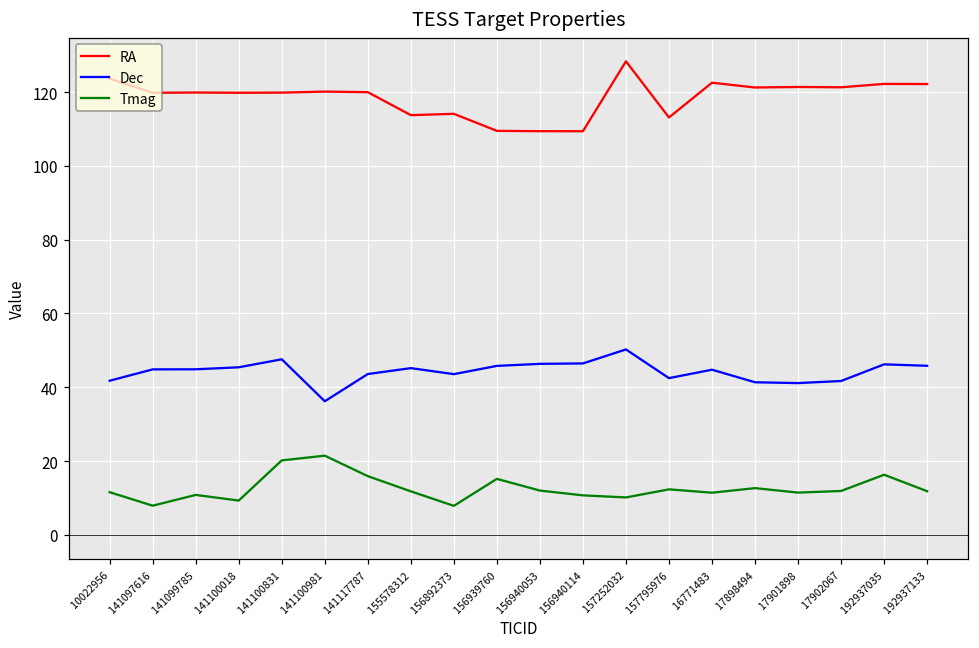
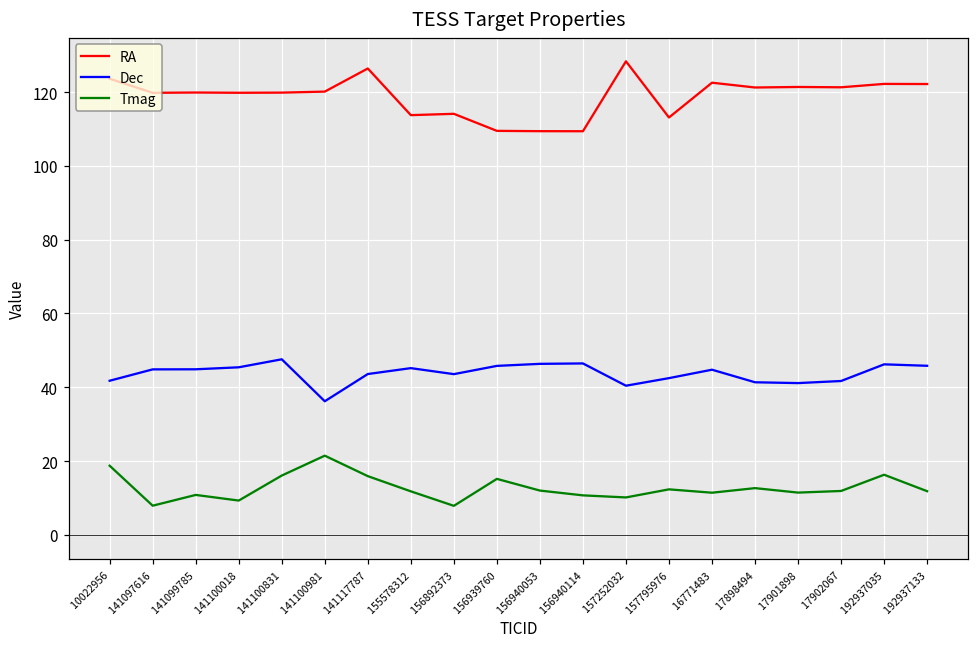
  {
    "RA": {
      "141099785": 120,
      "141100018": 120,
      "141100831": 120,
      "141100981": 120,
-     "141117787": 120,
+     "141117787": 126,
      "155578312": 114,
      "156892373": 114,
      "156939760": 110,
      "156940053": 109,
      "156940114": 109,
      "157252032": 128,
      "157795976": 113,
      "16771483": 123,
      "17898494": 121,
      "17901898": 121,
      "17902067": 121,
      "192937035": 122,
      "192937133": 122
    },
    "Dec": {
      "10022956": 42,
      "141097616": 45,
      "141099785": 45,
      "141100018": 45,
      "141100831": 48,
      "141100981": 36,
      "141117787": 44,
      "155578312": 45,
      "156892373": 44,
      "156939760": 46,
      "156940053": 46,
      "156940114": 46,
-     "157252032": 50,
+     "157252032": 40,
      "157795976": 42,
      "16771483": 45,
      "17898494": 41,
      "17901898": 41,
      "17902067": 42,
      "192937035": 46,
      "192937133": 46
    },
    "Tmag": {
-     "10022956": 12,
+     "10022956": 19,
      "141097616": 8,
      "141099785": 11,
      "141100018": 9,
-     "141100831": 20,
+     "141100831": 16,
      "141100981": 21,
      "141117787": 16,
      "155578312": 12,
      "156892373": 8,
      "156939760": 15,
      "156940053": 12,
      "156940114": 11,
      "157252032": 10,
      "157795976": 12,
      "16771483": 11,
      "17898494": 13,
      "17901898": 11,
      "17902067": 12,
      "192937035": 16,
      "192937133": 12
    }
  }
